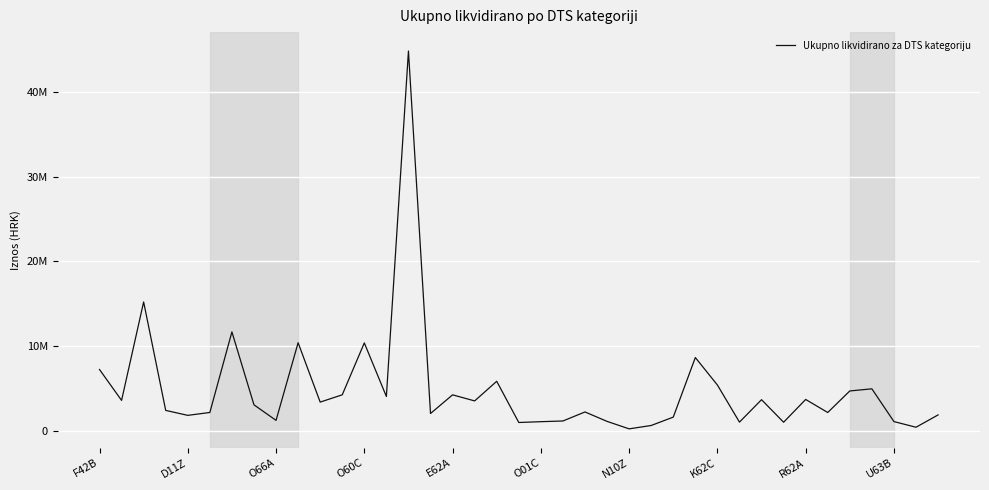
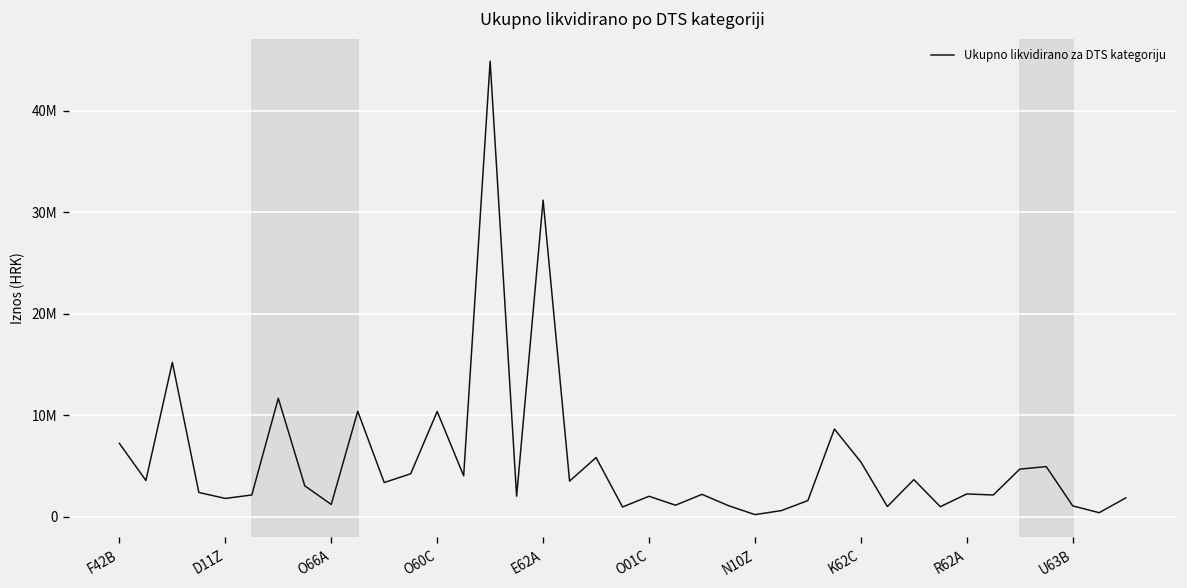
  {
    "F42B": 7000000,
    "D11Z": 2000000,
    "O66A": 1000000,
    "O60C": 10000000,
-   "E62A": 4000000,
-   "O01C": 1000000,
+   "E62A": 31000000,
+   "O01C": 2000000,
    "N10Z": 0,
    "K62C": 5000000,
-   "R62A": 4000000,
+   "R62A": 2000000,
    "U63B": 1000000
  }
